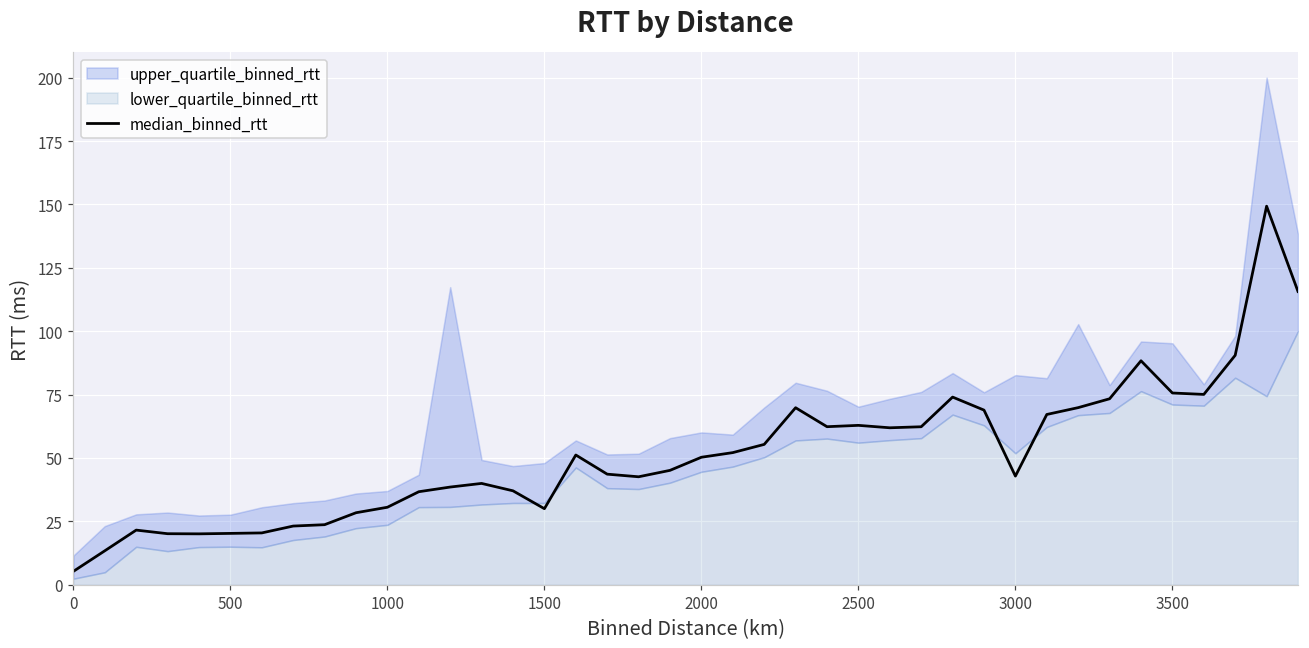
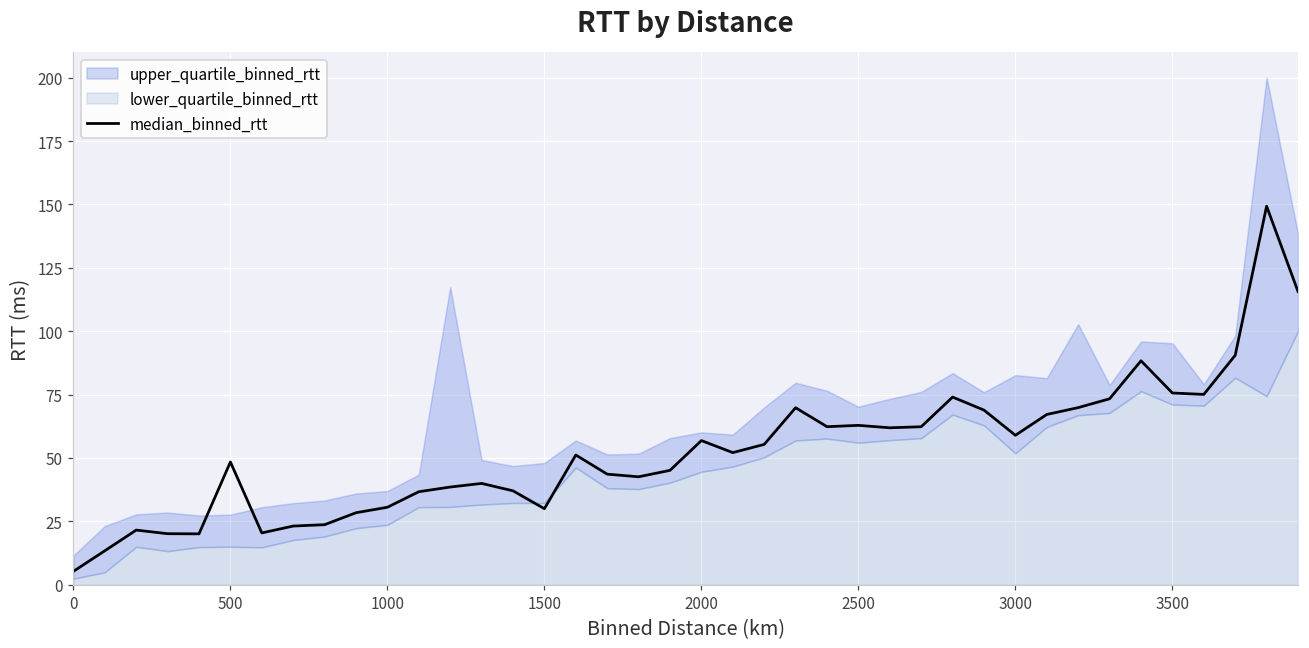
  {
    "median_binned_rtt": {
      "0": 5,
-     "500": 20,
+     "500": 48,
      "1000": 31,
      "1500": 30,
-     "2000": 50,
+     "2000": 57,
      "2500": 63,
-     "3000": 43,
+     "3000": 59,
      "3500": 76
    }
  }
